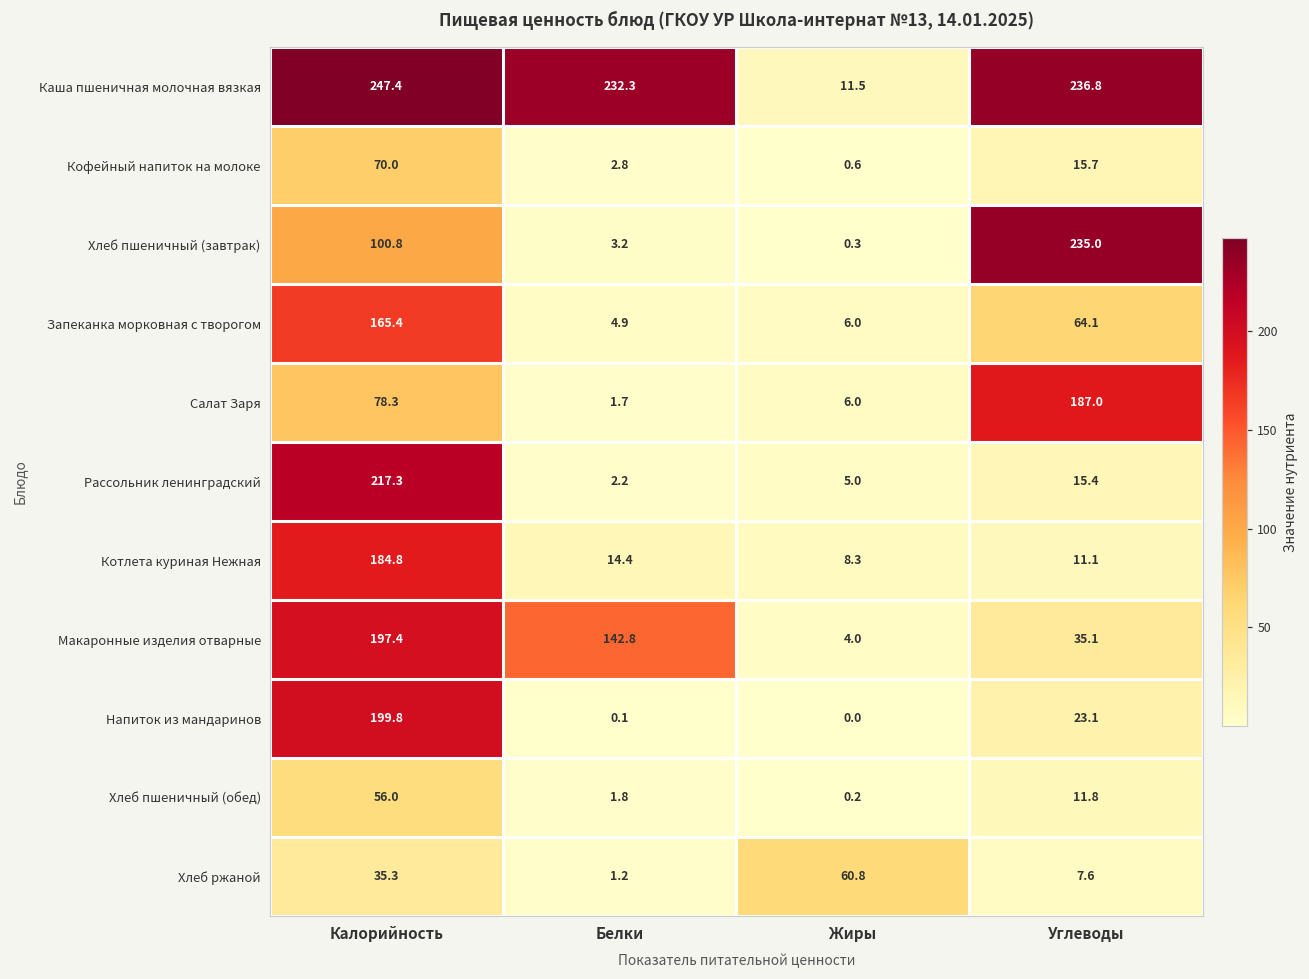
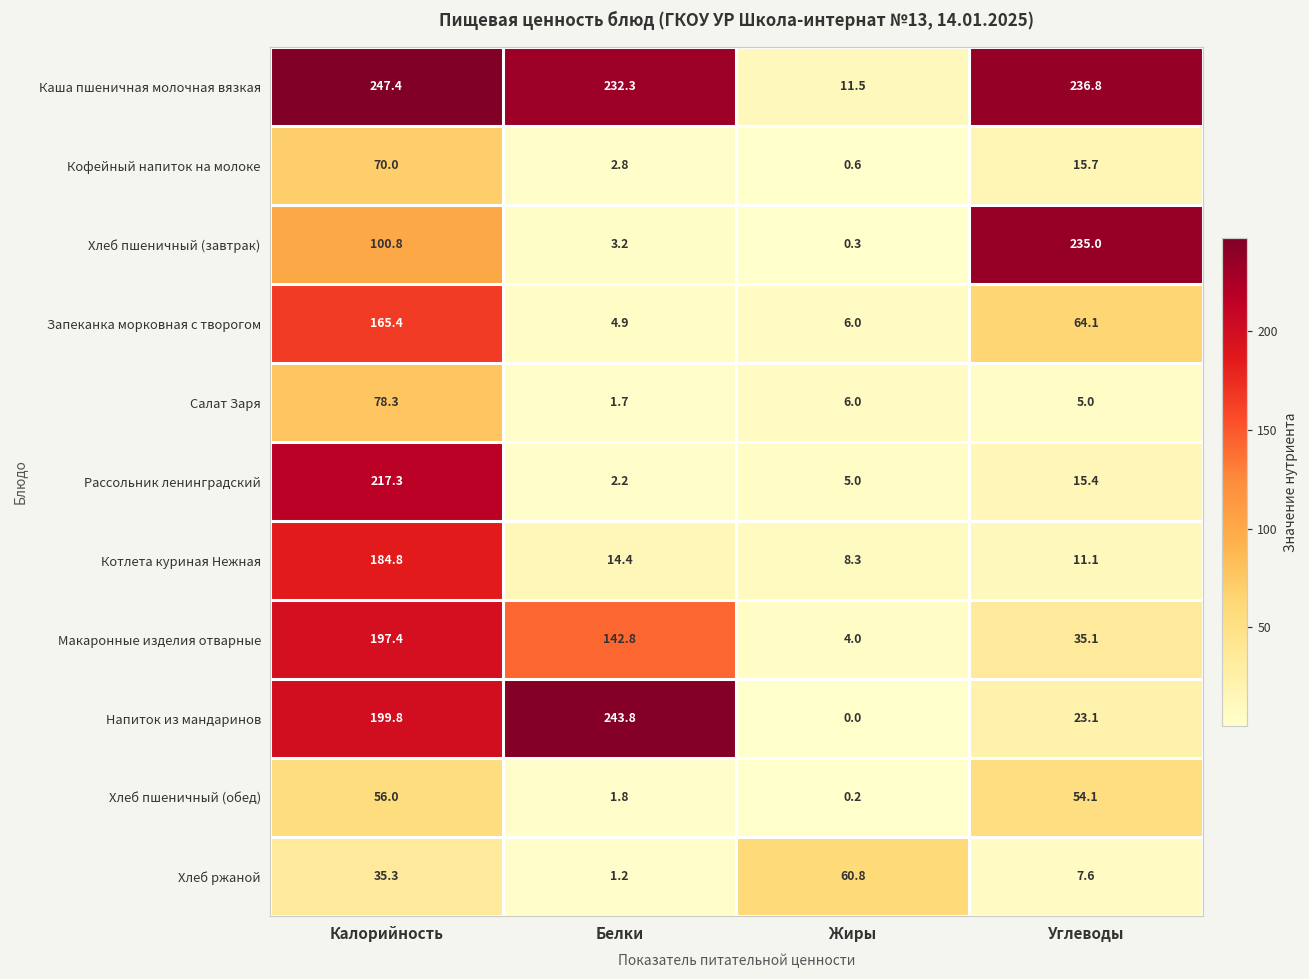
  {
    "Каша пшеничная молочная вязкая": {
      "Калорийность": 247.4,
      "Белки": 232.3,
      "Жиры": 11.5,
      "Углеводы": 236.8
    },
    "Кофейный напиток на молоке": {
      "Калорийность": 70.0,
      "Белки": 2.8,
      "Жиры": 0.6,
      "Углеводы": 15.7
    },
    "Хлеб пшеничный (завтрак)": {
      "Калорийность": 100.8,
      "Белки": 3.2,
      "Жиры": 0.3,
      "Углеводы": 235.0
    },
    "Запеканка морковная с творогом": {
      "Калорийность": 165.4,
      "Белки": 4.9,
      "Жиры": 6.0,
      "Углеводы": 64.1
    },
    "Салат Заря": {
      "Калорийность": 78.3,
      "Белки": 1.7,
      "Жиры": 6.0,
-     "Углеводы": 187.0
+     "Углеводы": 5.0
    },
    "Рассольник ленинградский": {
      "Калорийность": 217.3,
      "Белки": 2.2,
      "Жиры": 5.0,
      "Углеводы": 15.4
    },
    "Котлета куриная Нежная": {
      "Калорийность": 184.8,
      "Белки": 14.4,
      "Жиры": 8.3,
      "Углеводы": 11.1
    },
    "Макаронные изделия отварные": {
      "Калорийность": 197.4,
      "Белки": 142.8,
      "Жиры": 4.0,
      "Углеводы": 35.1
    },
    "Напиток из мандаринов": {
      "Калорийность": 199.8,
-     "Белки": 0.1,
+     "Белки": 243.8,
      "Жиры": 0.0,
      "Углеводы": 23.1
    },
    "Хлеб пшеничный (обед)": {
      "Калорийность": 56.0,
      "Белки": 1.8,
      "Жиры": 0.2,
-     "Углеводы": 11.8
+     "Углеводы": 54.1
    },
    "Хлеб ржаной": {
      "Калорийность": 35.3,
      "Белки": 1.2,
      "Жиры": 60.8,
      "Углеводы": 7.6
    }
  }
